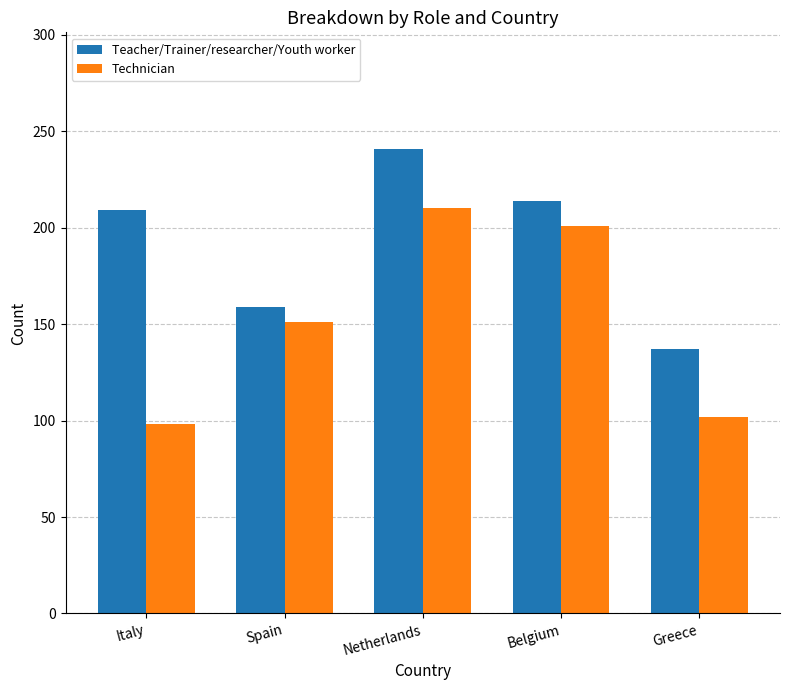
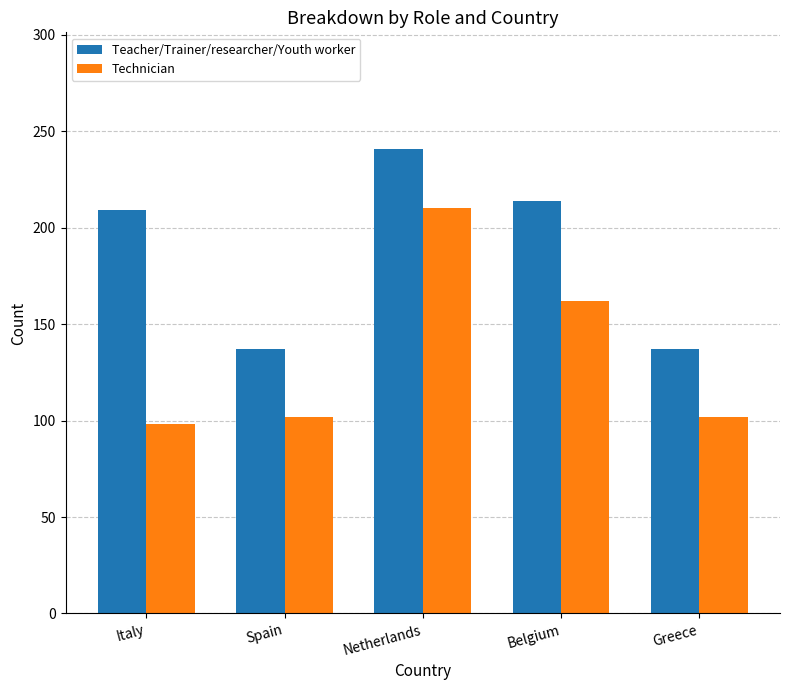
  {
    "Teacher/Trainer/researcher/Youth worker": {
      "Italy": 209,
-     "Spain": 159,
+     "Spain": 137,
      "Netherlands": 241,
      "Belgium": 214,
      "Greece": 137
    },
    "Technician": {
      "Italy": 98,
-     "Spain": 151,
+     "Spain": 102,
      "Netherlands": 210,
-     "Belgium": 201,
+     "Belgium": 162,
      "Greece": 102
    }
  }
